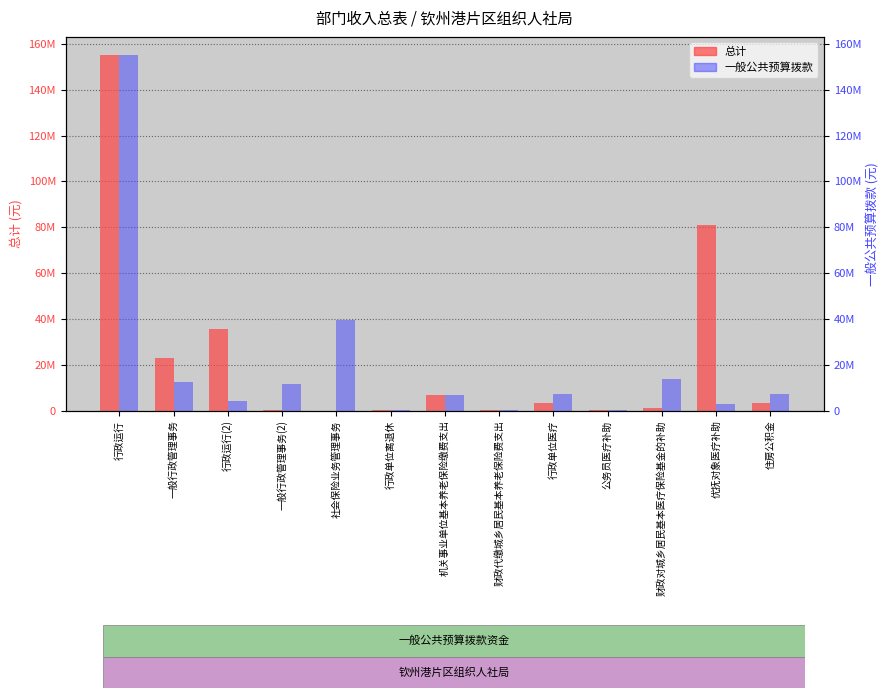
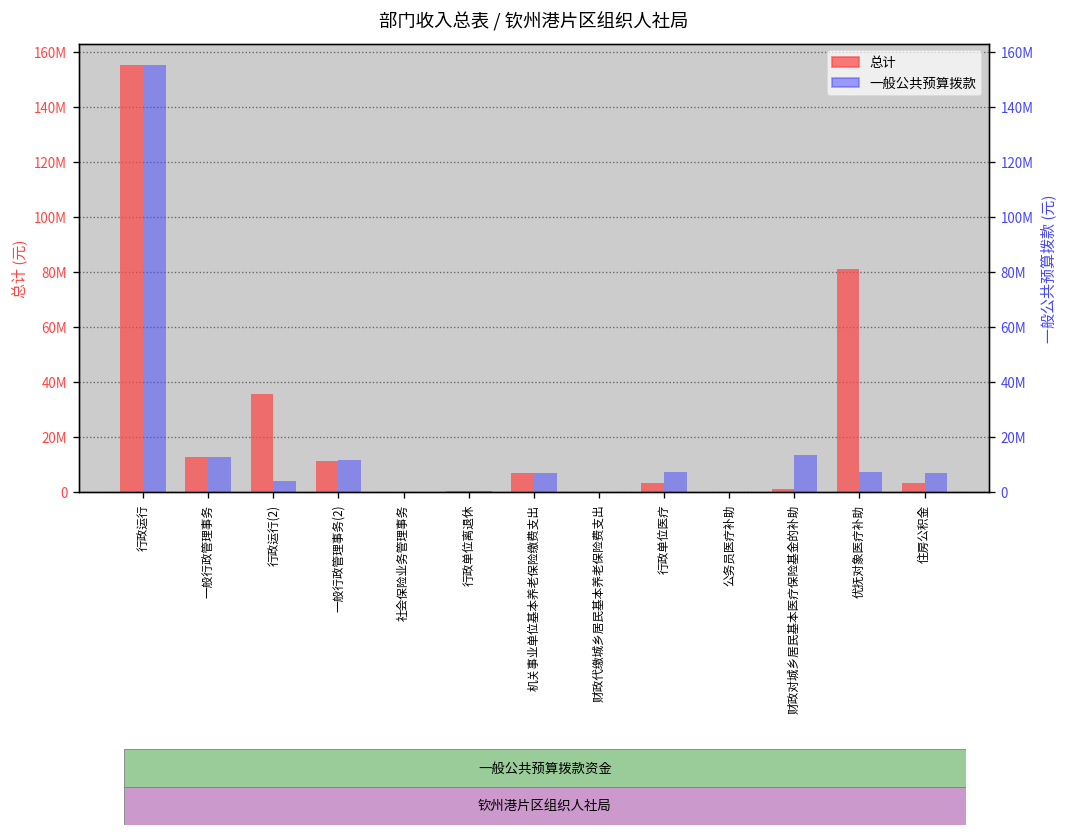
  {
    "总计": {
      "行政运行": 155000000,
-     "一般行政管理事务": 23000000,
+     "一般行政管理事务": 13000000,
      "行政运行(2)": 36000000,
-     "一般行政管理事务(2)": 0,
+     "一般行政管理事务(2)": 11000000,
      "机关事业单位基本养老保险缴费支出": 7000000,
      "行政单位医疗": 4000000,
      "财政对城乡居民基本医疗保险基金的补助": 1000000,
      "优抚对象医疗补助": 81000000,
      "住房公积金": 3000000
    },
    "一般公共预算拨款": {
      "行政运行": 155000000,
      "一般行政管理事务": 13000000,
      "行政运行(2)": 4000000,
      "一般行政管理事务(2)": 12000000,
-     "社会保险业务管理事务": 40000000,
+     "社会保险业务管理事务": 0,
      "机关事业单位基本养老保险缴费支出": 7000000,
      "行政单位医疗": 7000000,
      "财政对城乡居民基本医疗保险基金的补助": 14000000,
-     "优抚对象医疗补助": 3000000,
+     "优抚对象医疗补助": 7000000,
      "住房公积金": 7000000
    }
  }
